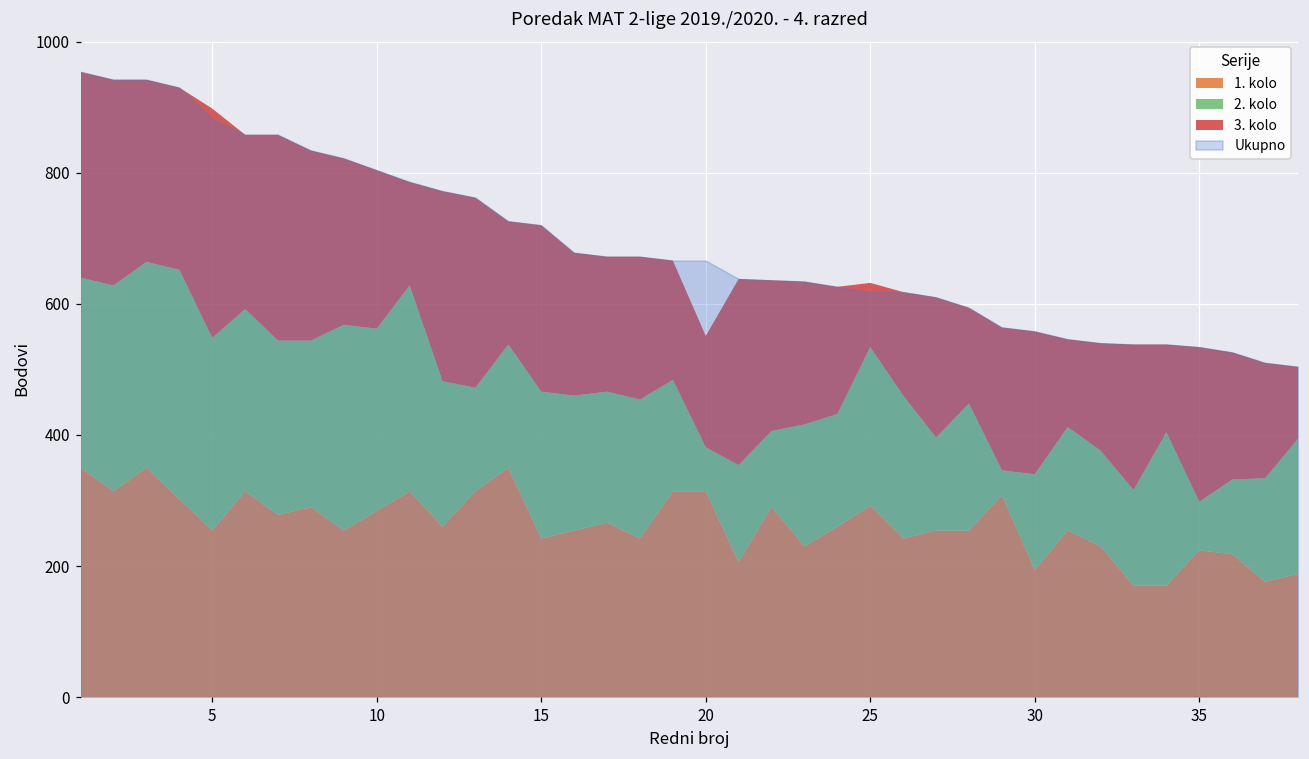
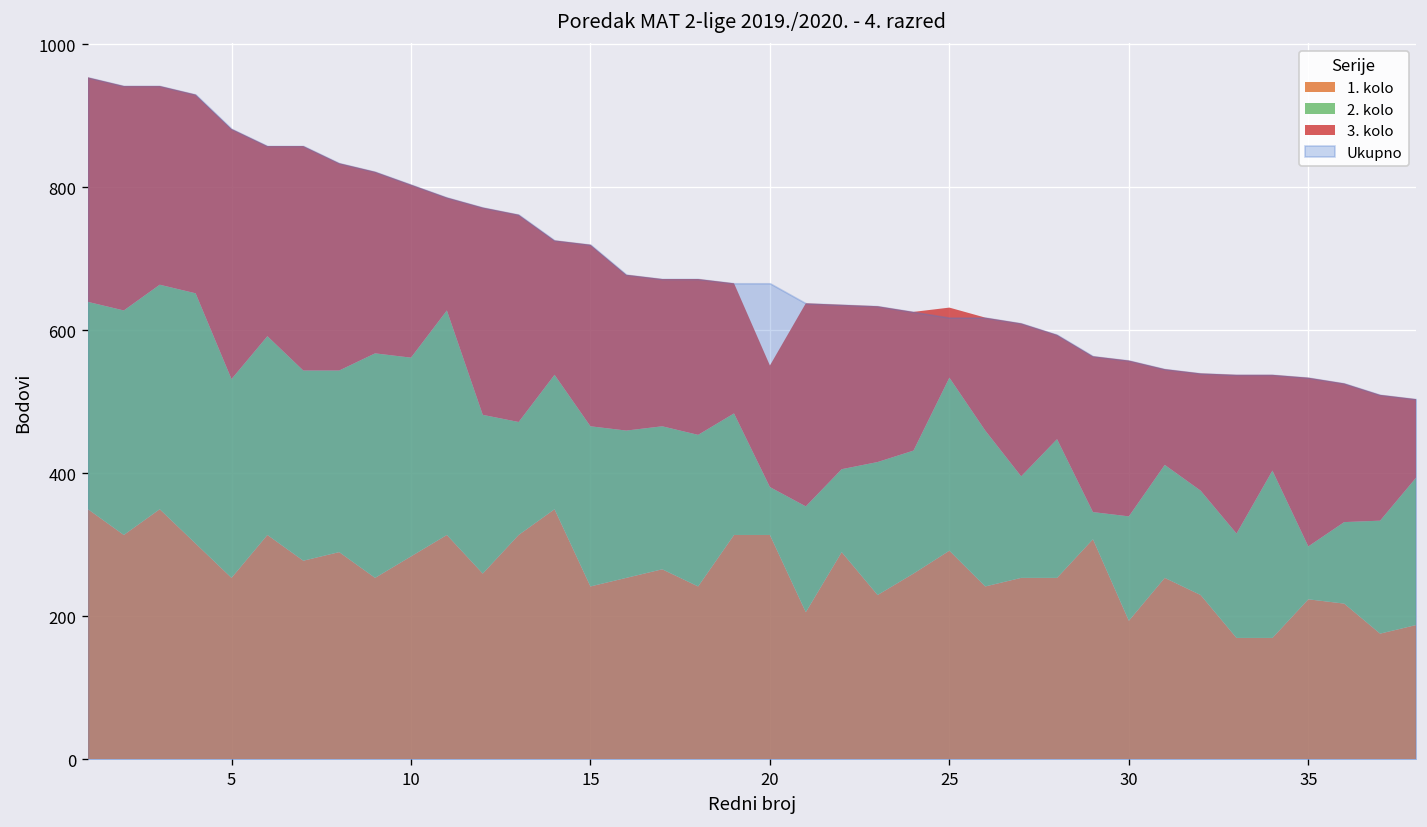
  {
    "2. kolo": {
-     "5": 290,
+     "5": 280,
      "10": 280,
      "15": 220,
      "20": 70,
      "25": 240,
      "30": 150,
      "35": 70
    },
    "Ukupno": {
      "20": 670,
      "25": 620
    }
  }
